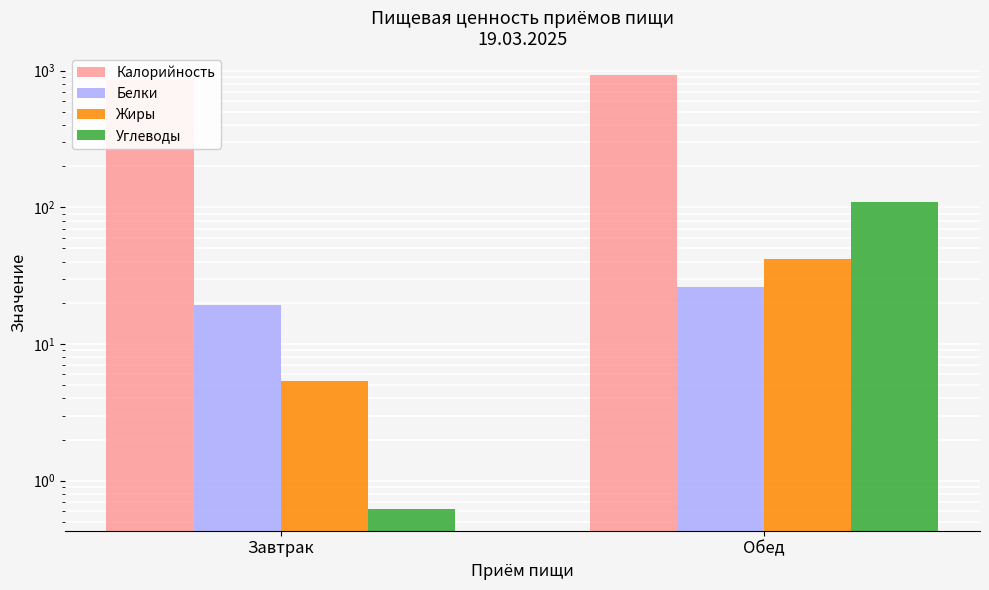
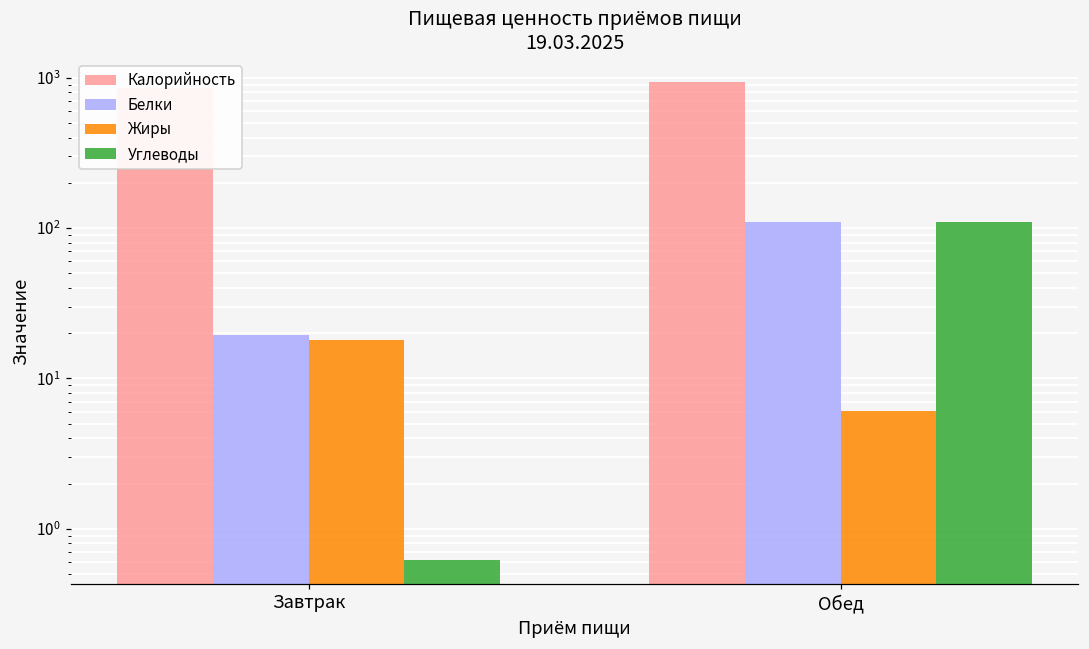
  {
    "Калорийность": {
      "Обед": 900
    },
    "Белки": {
      "Завтрак": 19,
-     "Обед": 26
+     "Обед": 110
    },
    "Жиры": {
-     "Завтрак": 5.4,
-     "Обед": 42
+     "Завтрак": 18,
+     "Обед": 6
    },
    "Углеводы": {
      "Завтрак": 0.6,
      "Обед": 110
    }
  }
